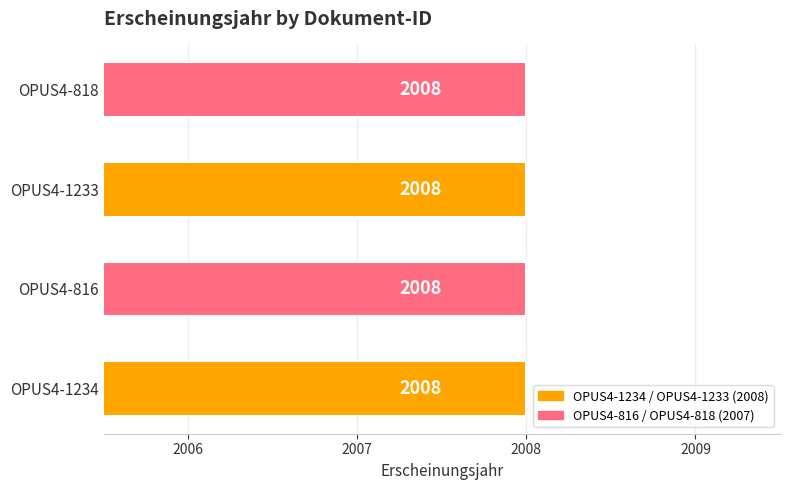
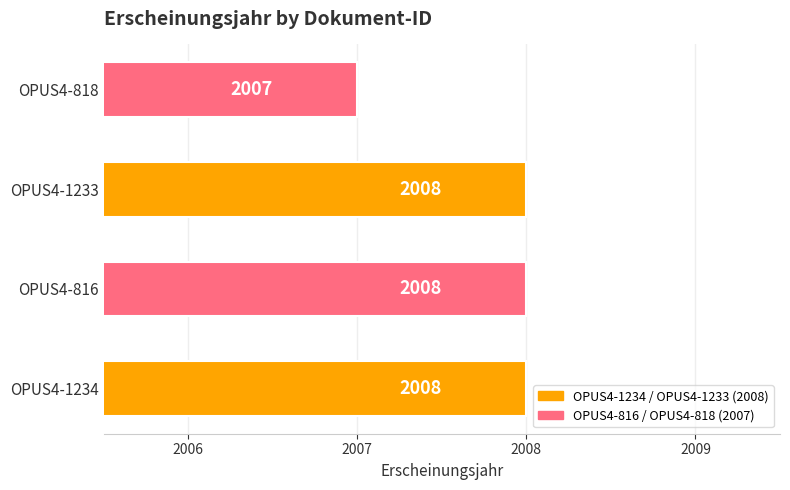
  {
-   "OPUS4-818": 2008,
+   "OPUS4-818": 2007,
    "OPUS4-1233": 2008,
    "OPUS4-816": 2008,
    "OPUS4-1234": 2008
  }
